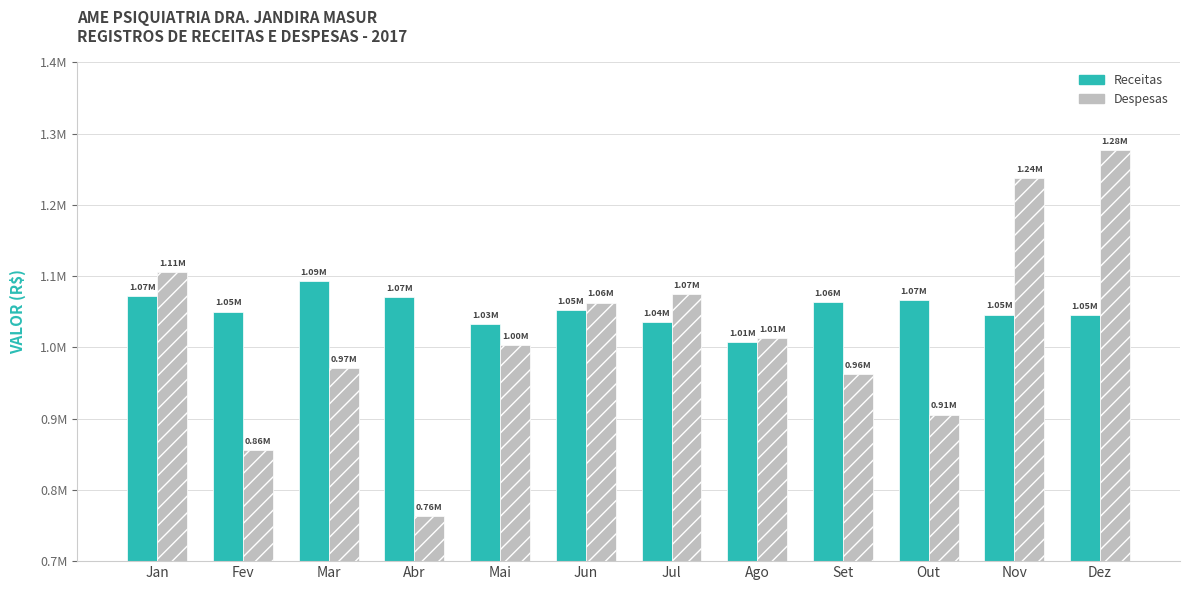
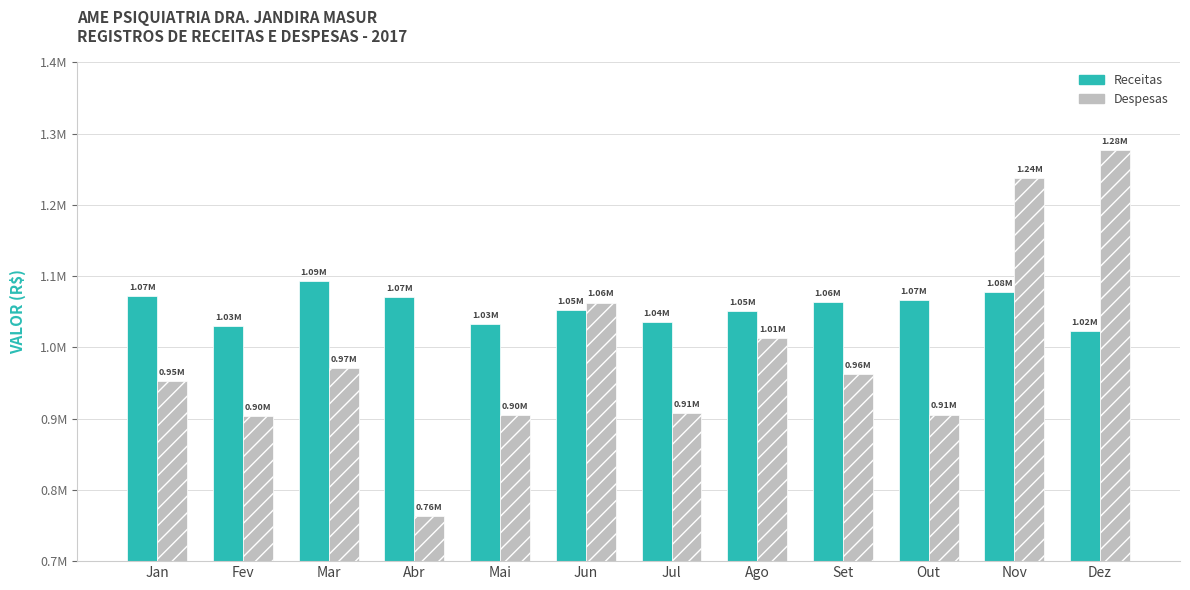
  {
    "Receitas": {
      "Jan": "1.07M",
-     "Fev": "1.05M",
+     "Fev": "1.03M",
      "Mar": "1.09M",
      "Abr": "1.07M",
      "Mai": "1.03M",
      "Jun": "1.05M",
      "Jul": "1.04M",
-     "Ago": "1.01M",
+     "Ago": "1.05M",
      "Set": "1.06M",
      "Out": "1.07M",
-     "Nov": "1.05M",
-     "Dez": "1.05M"
+     "Nov": "1.08M",
+     "Dez": "1.02M"
    },
    "Despesas": {
-     "Jan": "1.11M",
-     "Fev": "0.86M",
+     "Jan": "0.95M",
+     "Fev": "0.90M",
      "Mar": "0.97M",
      "Abr": "0.76M",
-     "Mai": "1.00M",
+     "Mai": "0.90M",
      "Jun": "1.06M",
-     "Jul": "1.07M",
+     "Jul": "0.91M",
      "Ago": "1.01M",
      "Set": "0.96M",
      "Out": "0.91M",
      "Nov": "1.24M",
      "Dez": "1.28M"
    }
  }
